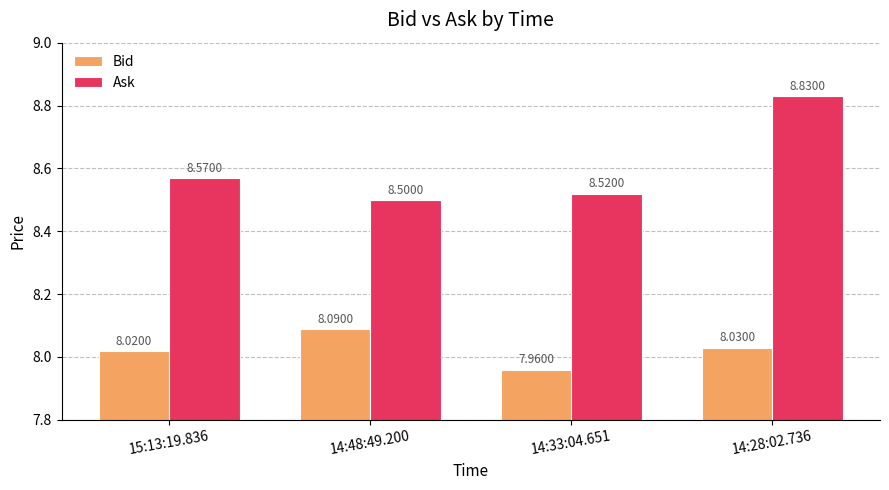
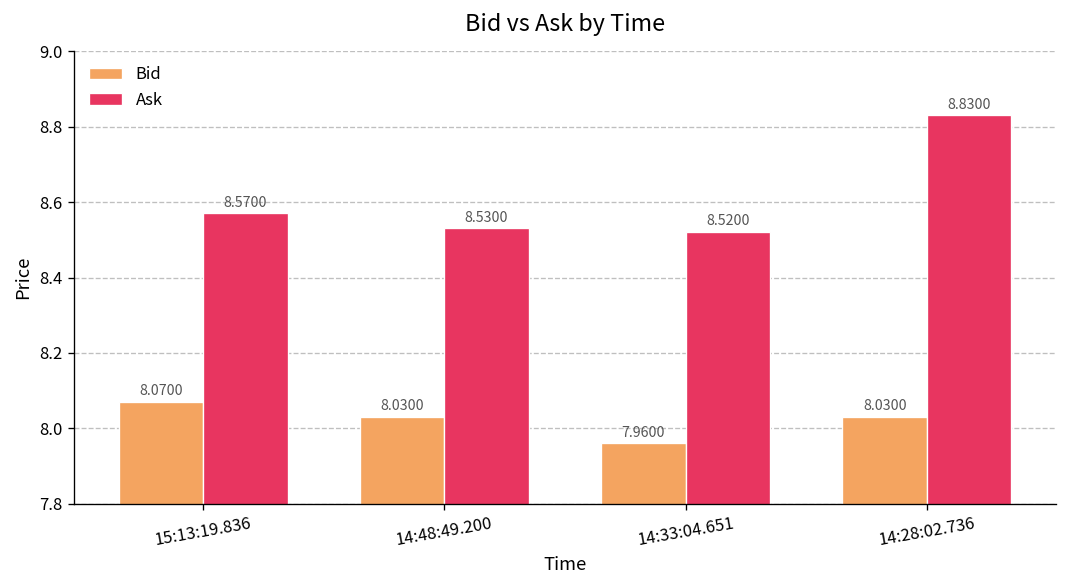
  {
    "Bid": {
-     "15:13:19.836": 8.0200,
-     "14:48:49.200": 8.0900,
+     "15:13:19.836": 8.0700,
+     "14:48:49.200": 8.0300,
      "14:33:04.651": 7.9600,
      "14:28:02.736": 8.0300
    },
    "Ask": {
      "15:13:19.836": 8.5700,
-     "14:48:49.200": 8.5000,
+     "14:48:49.200": 8.5300,
      "14:33:04.651": 8.5200,
      "14:28:02.736": 8.8300
    }
  }
